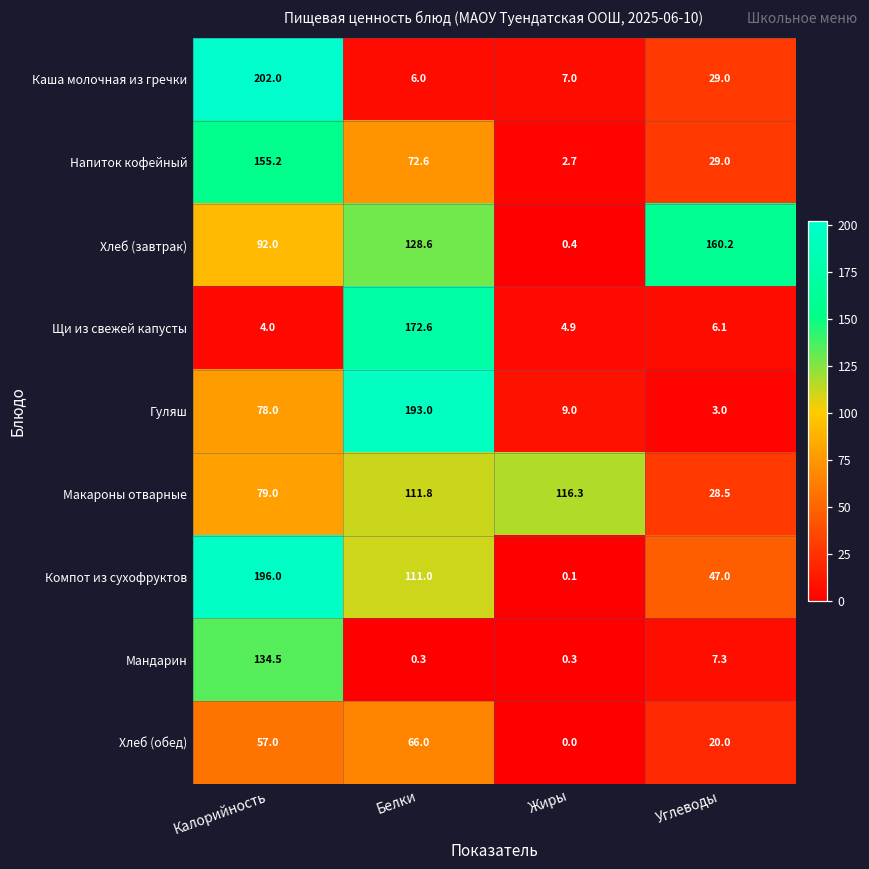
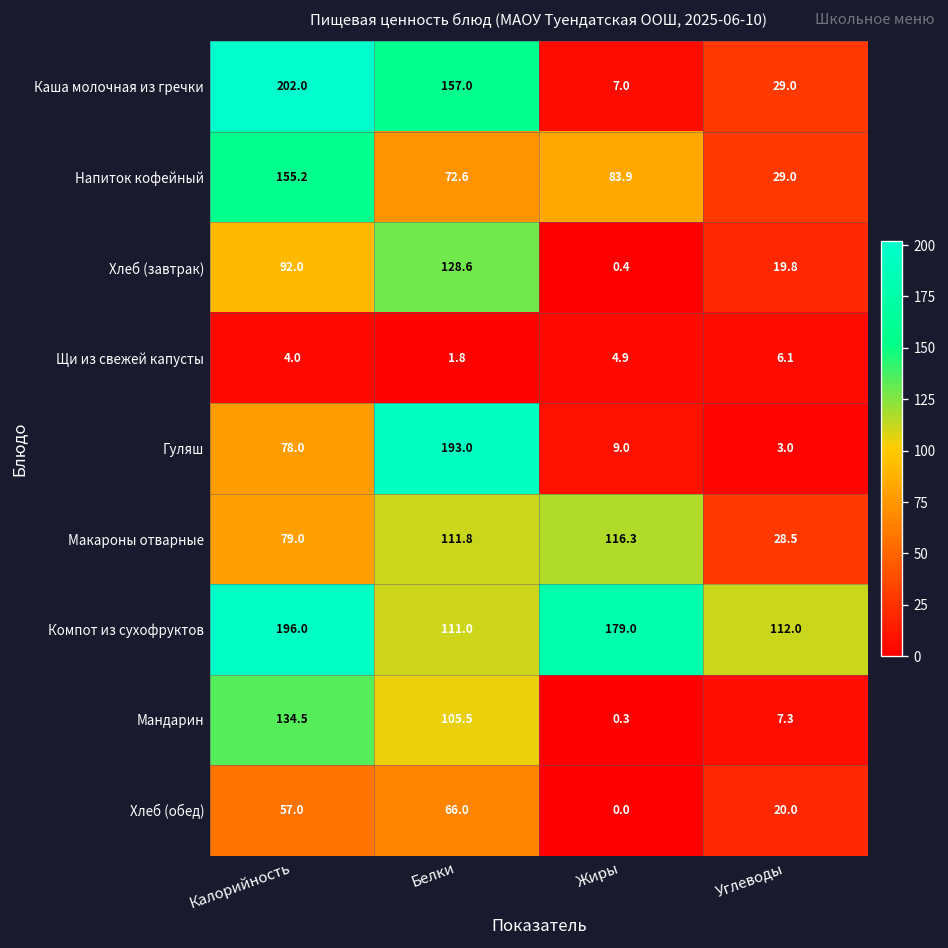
  {
    "Каша молочная из гречки": {
      "Калорийность": 202.0,
-     "Белки": 6.0,
+     "Белки": 157.0,
      "Жиры": 7.0,
      "Углеводы": 29.0
    },
    "Напиток кофейный": {
      "Калорийность": 155.2,
      "Белки": 72.6,
-     "Жиры": 2.7,
+     "Жиры": 83.9,
      "Углеводы": 29.0
    },
    "Хлеб (завтрак)": {
      "Калорийность": 92.0,
      "Белки": 128.6,
      "Жиры": 0.4,
-     "Углеводы": 160.2
+     "Углеводы": 19.8
    },
    "Щи из свежей капусты": {
      "Калорийность": 4.0,
-     "Белки": 172.6,
+     "Белки": 1.8,
      "Жиры": 4.9,
      "Углеводы": 6.1
    },
    "Гуляш": {
      "Калорийность": 78.0,
      "Белки": 193.0,
      "Жиры": 9.0,
      "Углеводы": 3.0
    },
    "Макароны отварные": {
      "Калорийность": 79.0,
      "Белки": 111.8,
      "Жиры": 116.3,
      "Углеводы": 28.5
    },
    "Компот из сухофруктов": {
      "Калорийность": 196.0,
      "Белки": 111.0,
-     "Жиры": 0.1,
-     "Углеводы": 47.0
+     "Жиры": 179.0,
+     "Углеводы": 112.0
    },
    "Мандарин": {
      "Калорийность": 134.5,
-     "Белки": 0.3,
+     "Белки": 105.5,
      "Жиры": 0.3,
      "Углеводы": 7.3
    },
    "Хлеб (обед)": {
      "Калорийность": 57.0,
      "Белки": 66.0,
      "Жиры": 0.0,
      "Углеводы": 20.0
    }
  }
